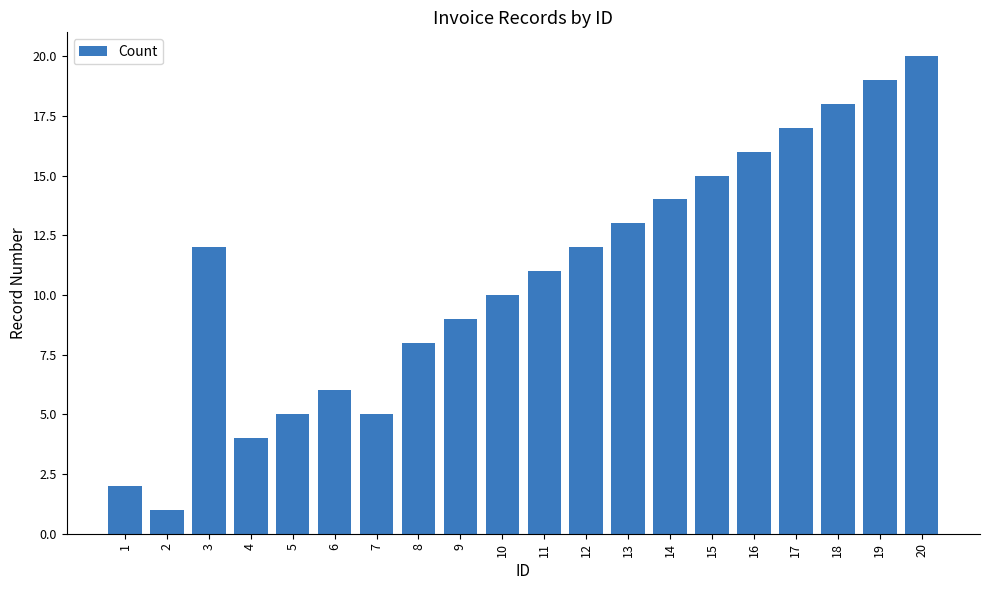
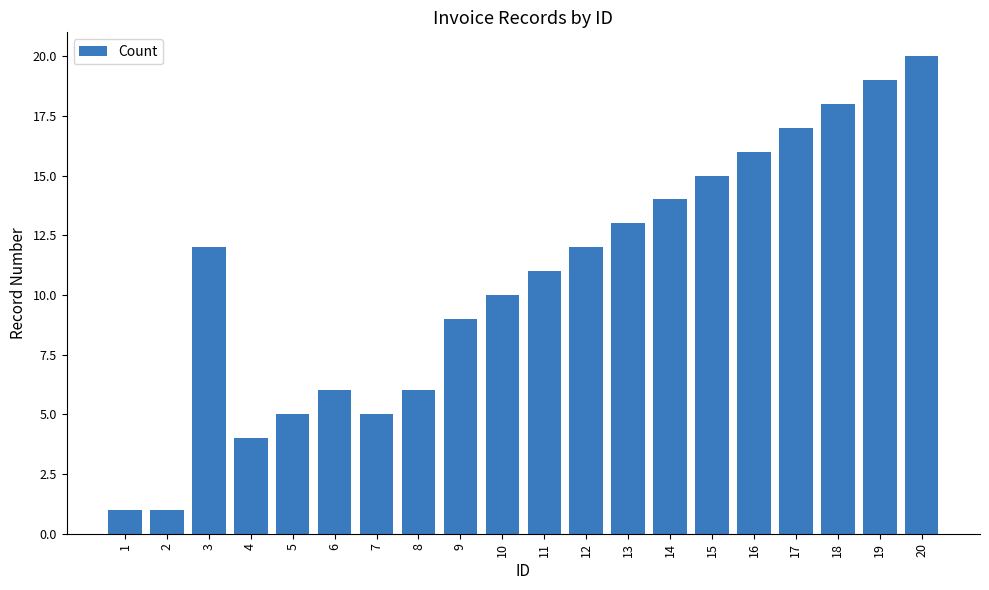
  {
-   "1": 2,
+   "1": 1,
    "2": 1,
    "3": 12,
    "4": 4,
    "5": 5,
    "6": 6,
    "7": 5,
-   "8": 8,
+   "8": 6,
    "9": 9,
    "10": 10,
    "11": 11,
    "12": 12,
    "13": 13,
    "14": 14,
    "15": 15,
    "16": 16,
    "17": 17,
    "18": 18,
    "19": 19,
    "20": 20
  }
